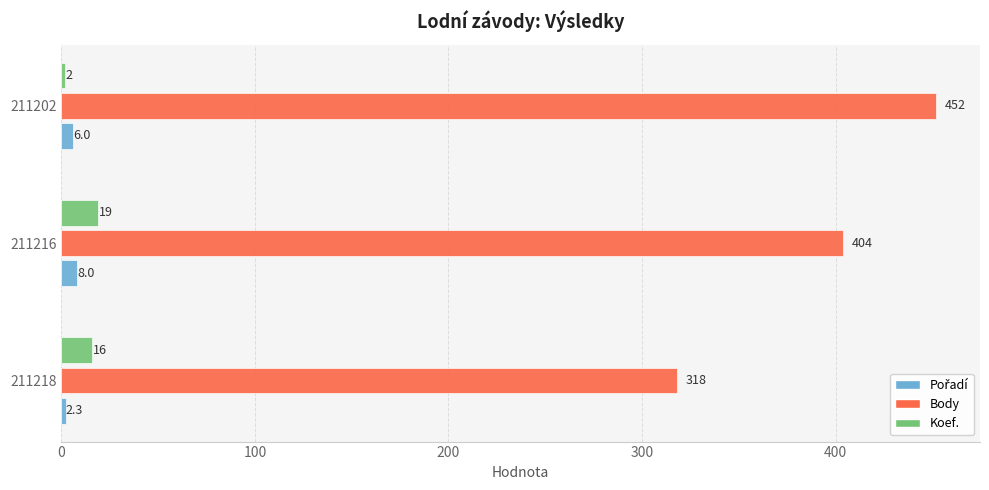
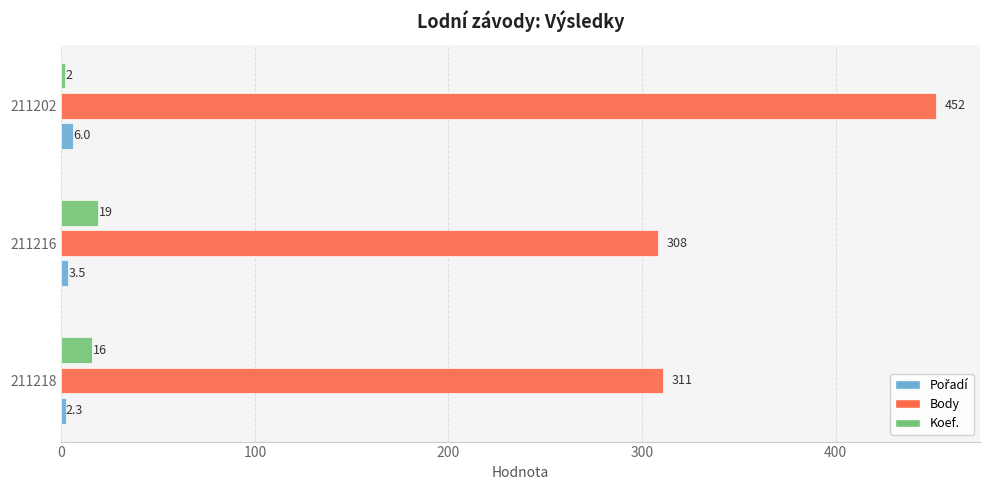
  {
    "Pořadí": {
      "211202": 6.0,
-     "211216": 8.0,
+     "211216": 3.5,
      "211218": 2.3
    },
    "Body": {
      "211202": 452,
-     "211216": 404,
-     "211218": 318
+     "211216": 308,
+     "211218": 311
    },
    "Koef.": {
      "211202": 2,
      "211216": 19,
      "211218": 16
    }
  }
